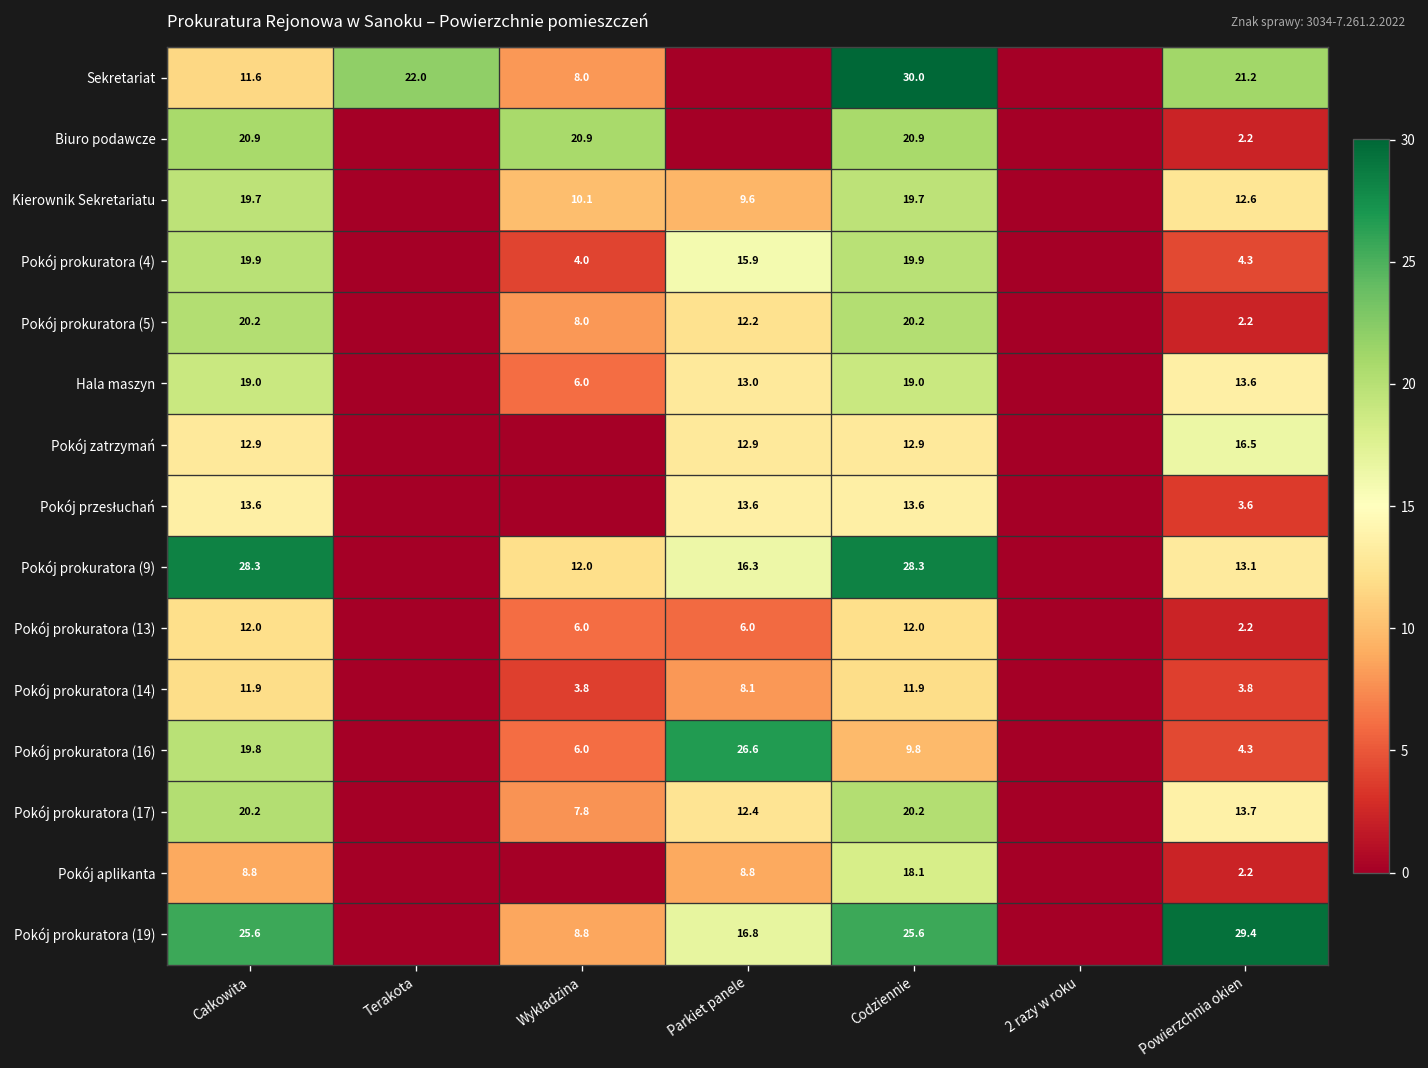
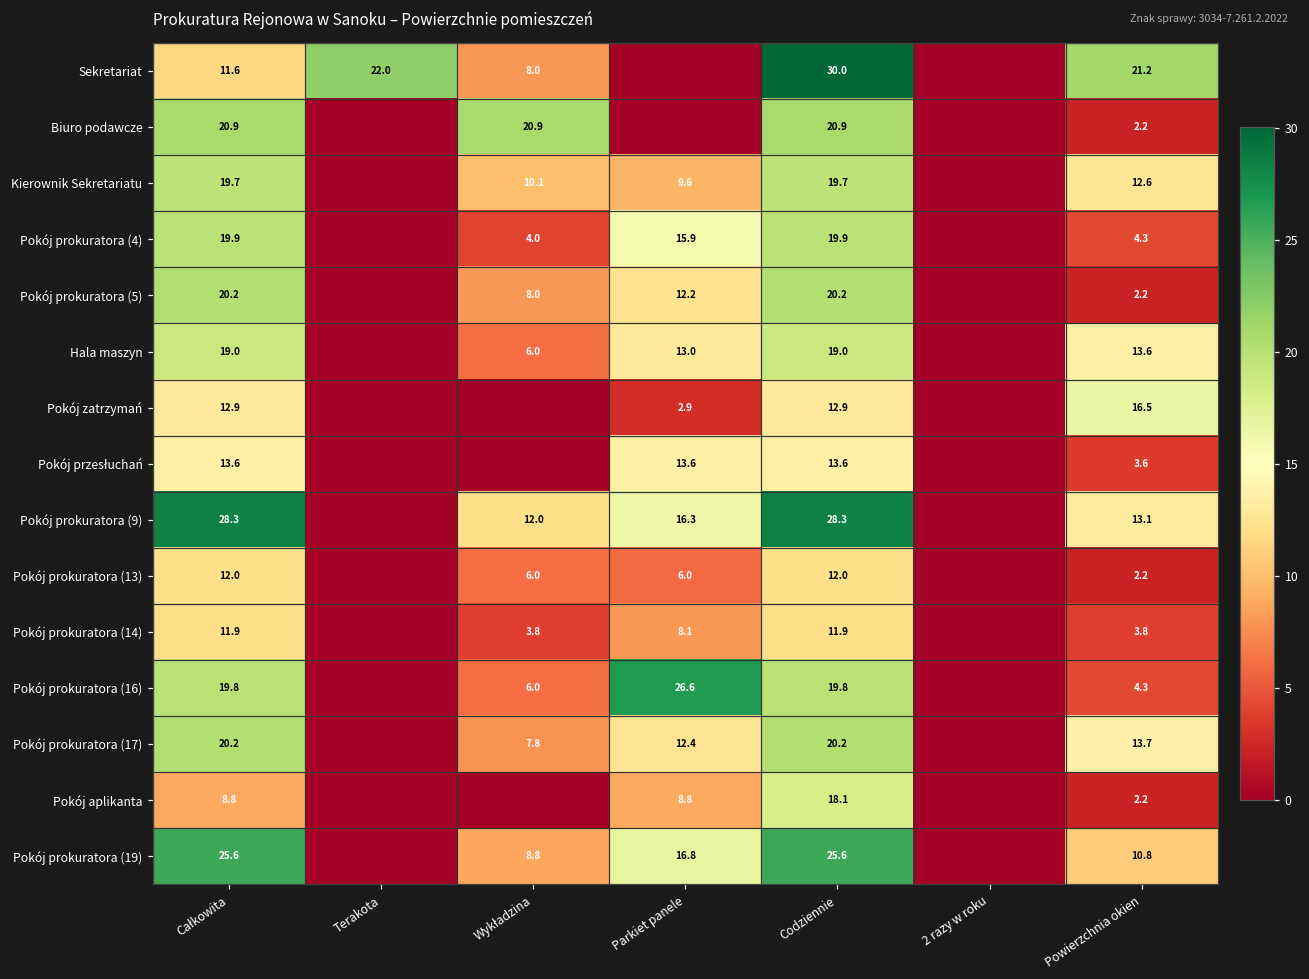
  {
    "Sekretariat": {
      "Całkowita": 11.6,
      "Terakota": 22.0,
      "Wykładzina": 8.0,
      "Codziennie": 30.0,
      "Powierzchnia okien": 21.2
    },
    "Biuro podawcze": {
      "Całkowita": 20.9,
      "Wykładzina": 20.9,
      "Codziennie": 20.9,
      "Powierzchnia okien": 2.2
    },
    "Kierownik Sekretariatu": {
      "Całkowita": 19.7,
      "Wykładzina": 10.1,
      "Parkiet panele": 9.6,
      "Codziennie": 19.7,
      "Powierzchnia okien": 12.6
    },
    "Pokój prokuratora (4)": {
      "Całkowita": 19.9,
      "Wykładzina": 4.0,
      "Parkiet panele": 15.9,
      "Codziennie": 19.9,
      "Powierzchnia okien": 4.3
    },
    "Pokój prokuratora (5)": {
      "Całkowita": 20.2,
      "Wykładzina": 8.0,
      "Parkiet panele": 12.2,
      "Codziennie": 20.2,
      "Powierzchnia okien": 2.2
    },
    "Hala maszyn": {
      "Całkowita": 19.0,
      "Wykładzina": 6.0,
      "Parkiet panele": 13.0,
      "Codziennie": 19.0,
      "Powierzchnia okien": 13.6
    },
    "Pokój zatrzymań": {
      "Całkowita": 12.9,
-     "Parkiet panele": 12.9,
+     "Parkiet panele": 2.9,
      "Codziennie": 12.9,
      "Powierzchnia okien": 16.5
    },
    "Pokój przesłuchań": {
      "Całkowita": 13.6,
      "Parkiet panele": 13.6,
      "Codziennie": 13.6,
      "Powierzchnia okien": 3.6
    },
    "Pokój prokuratora (9)": {
      "Całkowita": 28.3,
      "Wykładzina": 12.0,
      "Parkiet panele": 16.3,
      "Codziennie": 28.3,
      "Powierzchnia okien": 13.1
    },
    "Pokój prokuratora (13)": {
      "Całkowita": 12.0,
      "Wykładzina": 6.0,
      "Parkiet panele": 6.0,
      "Codziennie": 12.0,
      "Powierzchnia okien": 2.2
    },
    "Pokój prokuratora (14)": {
      "Całkowita": 11.9,
      "Wykładzina": 3.8,
      "Parkiet panele": 8.1,
      "Codziennie": 11.9,
      "Powierzchnia okien": 3.8
    },
    "Pokój prokuratora (16)": {
      "Całkowita": 19.8,
      "Wykładzina": 6.0,
      "Parkiet panele": 26.6,
-     "Codziennie": 9.8,
+     "Codziennie": 19.8,
      "Powierzchnia okien": 4.3
    },
    "Pokój prokuratora (17)": {
      "Całkowita": 20.2,
      "Wykładzina": 7.8,
      "Parkiet panele": 12.4,
      "Codziennie": 20.2,
      "Powierzchnia okien": 13.7
    },
    "Pokój aplikanta": {
      "Całkowita": 8.8,
      "Parkiet panele": 8.8,
      "Codziennie": 18.1,
      "Powierzchnia okien": 2.2
    },
    "Pokój prokuratora (19)": {
      "Całkowita": 25.6,
      "Wykładzina": 8.8,
      "Parkiet panele": 16.8,
      "Codziennie": 25.6,
-     "Powierzchnia okien": 29.4
+     "Powierzchnia okien": 10.8
    }
  }
